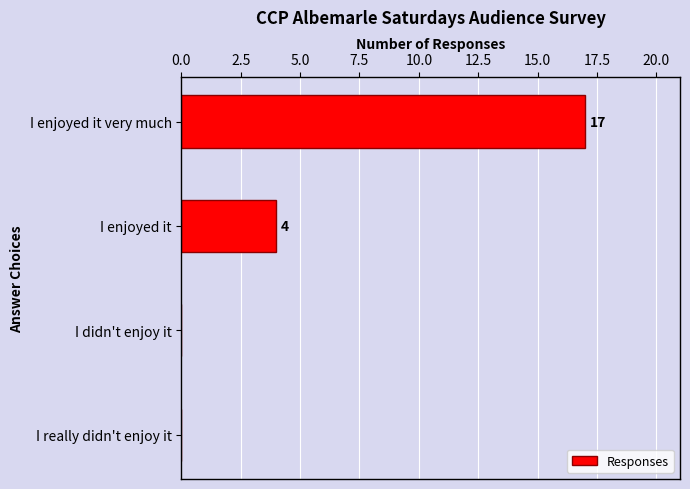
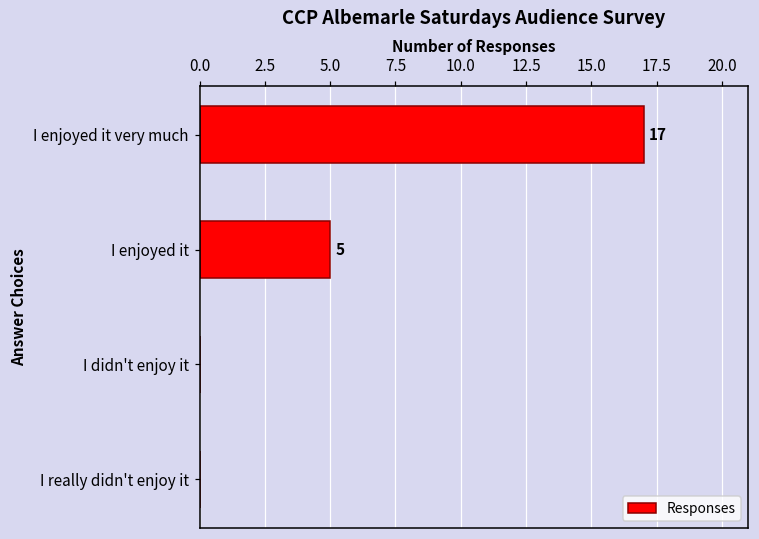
  {
    "I enjoyed it very much": 17,
-   "I enjoyed it": 4
+   "I enjoyed it": 5
  }
